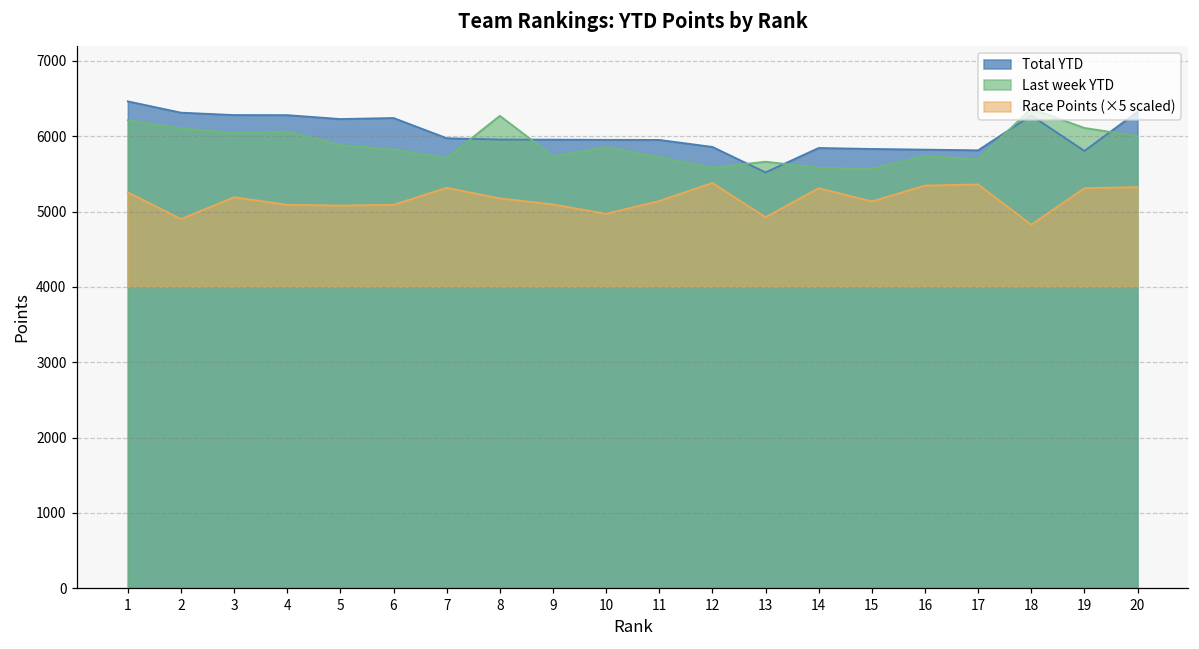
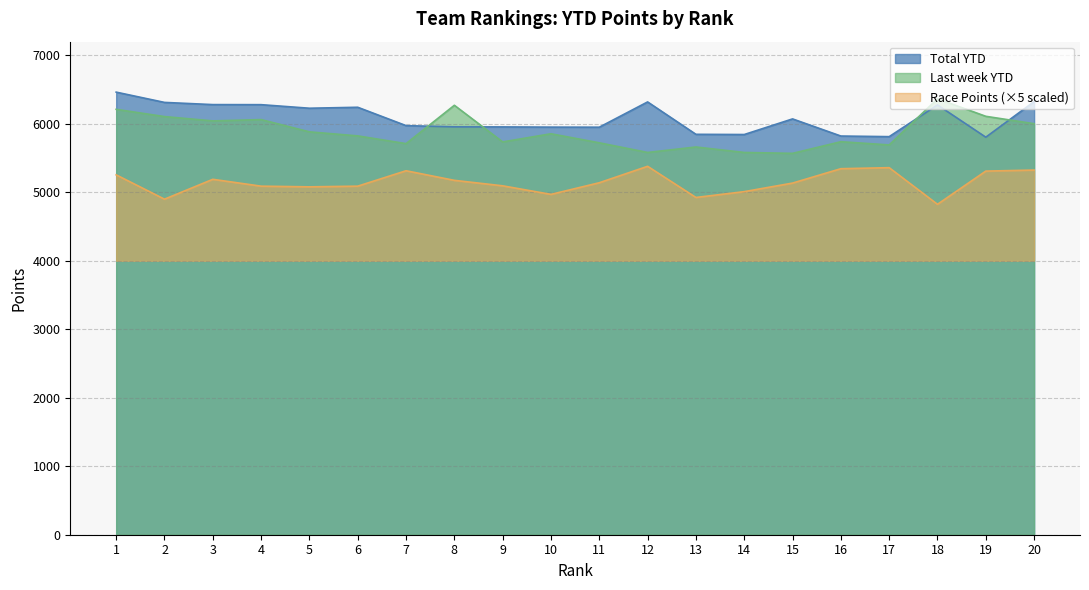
  {
    "Total YTD": {
      "1": 6500,
      "2": 6300,
      "3": 6300,
      "4": 6300,
      "5": 6200,
      "6": 6200,
      "7": 6000,
      "8": 6000,
      "9": 6000,
      "10": 6000,
      "11": 6000,
-     "12": 5900,
-     "13": 5500,
+     "12": 6300,
+     "13": 5800,
      "14": 5800,
-     "15": 5800,
+     "15": 6100,
      "16": 5800,
      "17": 5800,
      "19": 5800
    },
    "Last week YTD": {
      "1": 6200,
      "2": 6100,
      "3": 6000,
      "4": 6100,
      "5": 5900,
      "6": 5800,
      "7": 5700,
      "8": 6300,
      "9": 5700,
      "10": 5900,
      "11": 5700,
      "12": 5600,
      "13": 5700,
      "14": 5600,
      "15": 5600,
      "16": 5700,
      "17": 5700,
      "19": 6100,
      "20": 6000
    },
    "Race Points (×5 scaled)": {
      "1": 5300,
      "2": 4900,
      "3": 5200,
      "4": 5100,
      "5": 5100,
      "6": 5100,
      "7": 5300,
      "8": 5200,
      "9": 5100,
      "10": 5000,
      "11": 5100,
      "12": 5400,
      "13": 4900,
-     "14": 5300,
+     "14": 5000,
      "15": 5100,
      "16": 5300,
      "17": 5400,
      "18": 4800,
      "19": 5300,
      "20": 5300
    }
  }
